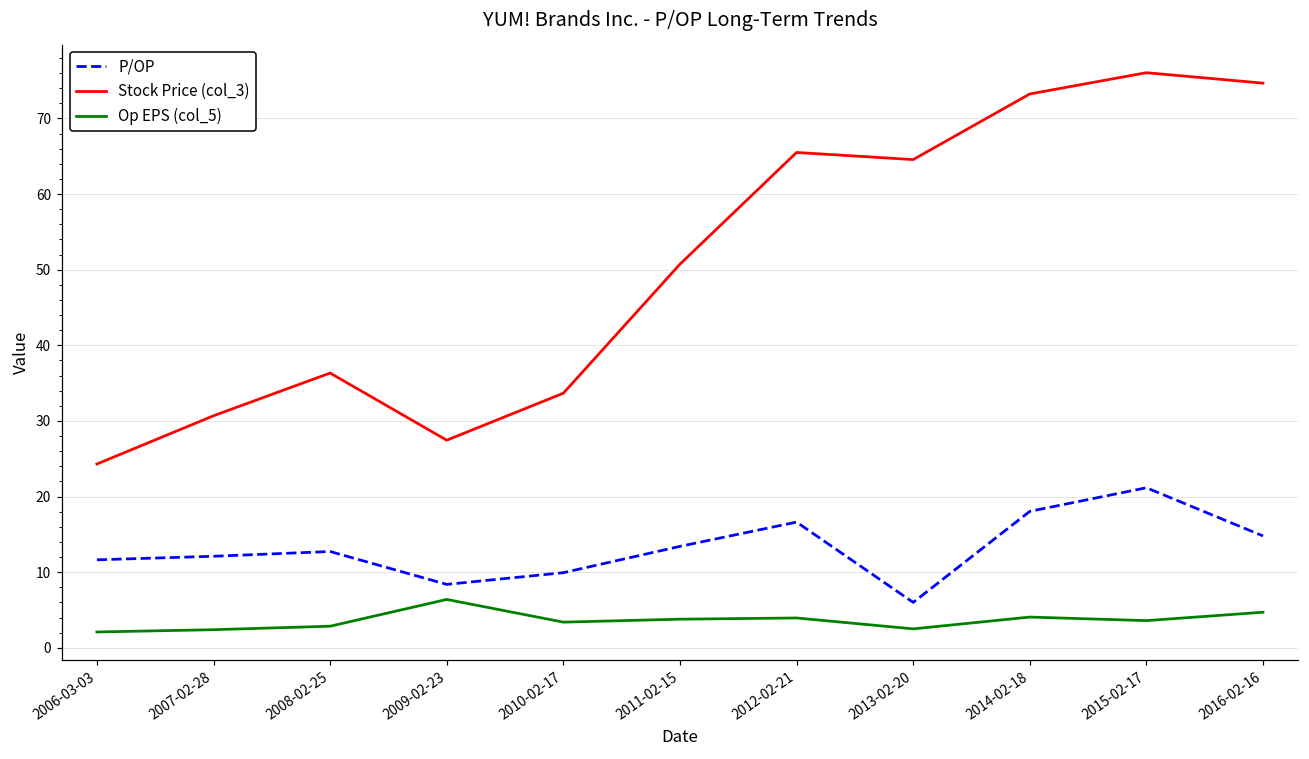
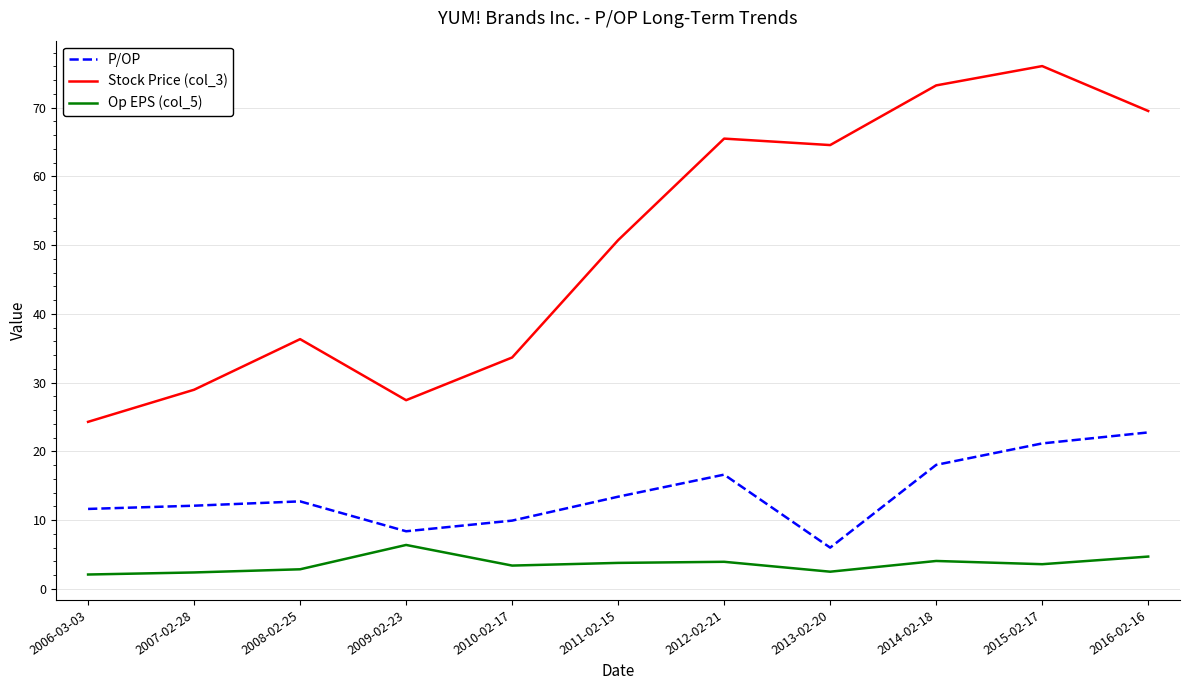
  {
    "P/OP": {
      "2006-03-03": 12,
      "2007-02-28": 12,
      "2008-02-25": 13,
      "2009-02-23": 8,
      "2010-02-17": 10,
      "2011-02-15": 13,
      "2012-02-21": 17,
      "2013-02-20": 6,
      "2014-02-18": 18,
      "2015-02-17": 21,
-     "2016-02-16": 15
+     "2016-02-16": 23
    },
    "Stock Price (col_3)": {
      "2006-03-03": 24,
-     "2007-02-28": 31,
+     "2007-02-28": 29,
      "2008-02-25": 36,
      "2009-02-23": 27,
      "2010-02-17": 34,
      "2011-02-15": 51,
      "2012-02-21": 66,
      "2013-02-20": 65,
      "2014-02-18": 73,
      "2015-02-17": 76,
-     "2016-02-16": 75
+     "2016-02-16": 70
    },
    "Op EPS (col_5)": {
      "2006-03-03": 2,
      "2007-02-28": 2,
      "2008-02-25": 3,
      "2009-02-23": 6,
      "2010-02-17": 3,
      "2011-02-15": 4,
      "2012-02-21": 4,
      "2013-02-20": 3,
      "2014-02-18": 4,
      "2015-02-17": 4,
      "2016-02-16": 5
    }
  }
